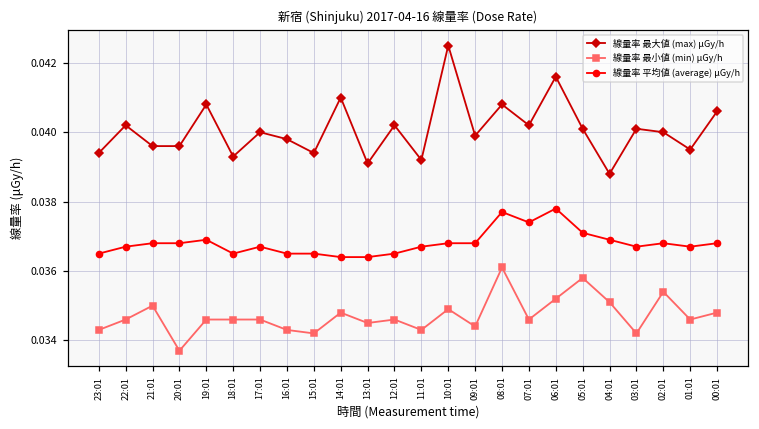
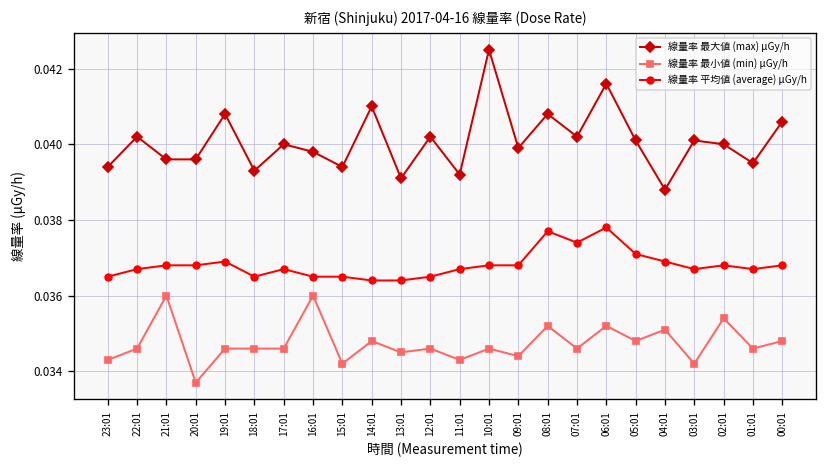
  {
    "線量率 最小値 (min) μGy/h": {
      "23:01": 0.0343,
      "22:01": 0.0346,
-     "21:01": 0.035,
+     "21:01": 0.036,
      "20:01": 0.0337,
      "19:01": 0.0346,
      "18:01": 0.0346,
      "17:01": 0.0346,
-     "16:01": 0.0343,
+     "16:01": 0.0360,
      "15:01": 0.0342,
      "14:01": 0.0348,
      "13:01": 0.0345,
      "12:01": 0.0346,
      "11:01": 0.0343,
-     "10:01": 0.0349,
+     "10:01": 0.0346,
      "09:01": 0.0344,
-     "08:01": 0.0361,
+     "08:01": 0.0352,
      "07:01": 0.0346,
      "06:01": 0.0352,
-     "05:01": 0.0358,
+     "05:01": 0.0348,
      "04:01": 0.0351,
      "03:01": 0.0342,
      "02:01": 0.0354,
      "01:01": 0.0346,
      "00:01": 0.0348
    }
  }
